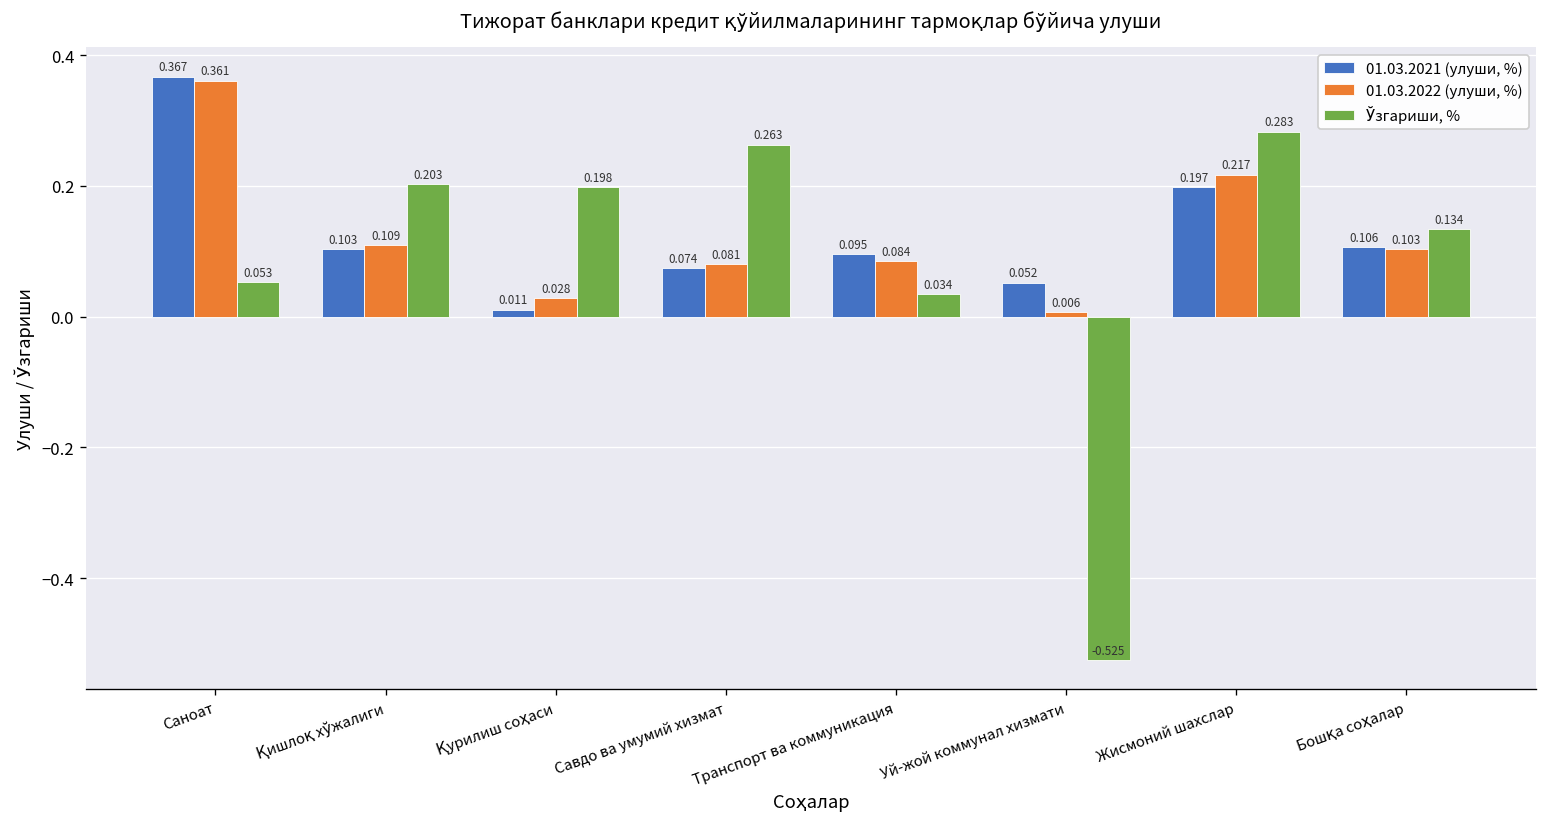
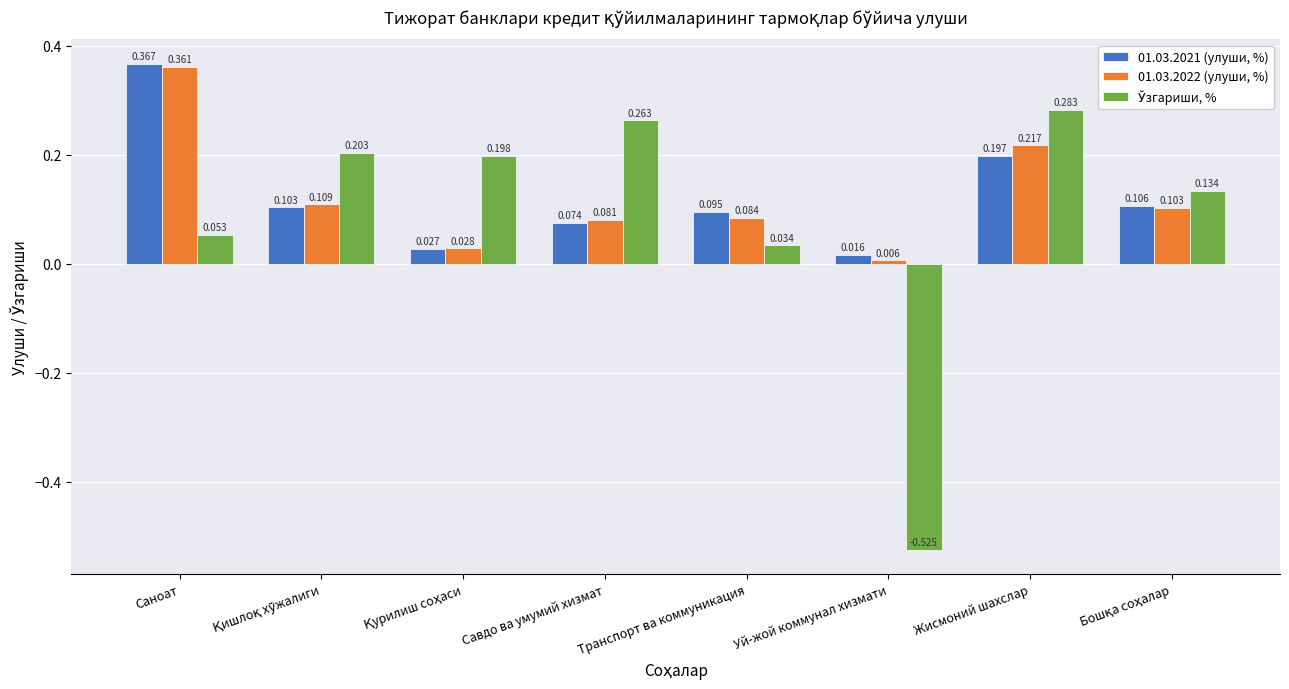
  {
    "01.03.2021 (улуши, %)": {
      "Саноат": 0.367,
      "Қишлоқ хўжалиги": 0.103,
-     "Қурилиш соҳаси": 0.011,
+     "Қурилиш соҳаси": 0.027,
      "Савдо ва умумий хизмат": 0.074,
      "Транспорт ва коммуникация": 0.095,
-     "Уй-жой коммунал хизмати": 0.052,
+     "Уй-жой коммунал хизмати": 0.016,
      "Жисмоний шахслар": 0.197,
      "Бошқа соҳалар": 0.106
    },
    "01.03.2022 (улуши, %)": {
      "Саноат": 0.361,
      "Қишлоқ хўжалиги": 0.109,
      "Қурилиш соҳаси": 0.028,
      "Савдо ва умумий хизмат": 0.081,
      "Транспорт ва коммуникация": 0.084,
      "Уй-жой коммунал хизмати": 0.006,
      "Жисмоний шахслар": 0.217,
      "Бошқа соҳалар": 0.103
    },
    "Ўзгариши, %": {
      "Саноат": 0.053,
      "Қишлоқ хўжалиги": 0.203,
      "Қурилиш соҳаси": 0.198,
      "Савдо ва умумий хизмат": 0.263,
      "Транспорт ва коммуникация": 0.034,
      "Уй-жой коммунал хизмати": -0.525,
      "Жисмоний шахслар": 0.283,
      "Бошқа соҳалар": 0.134
    }
  }
